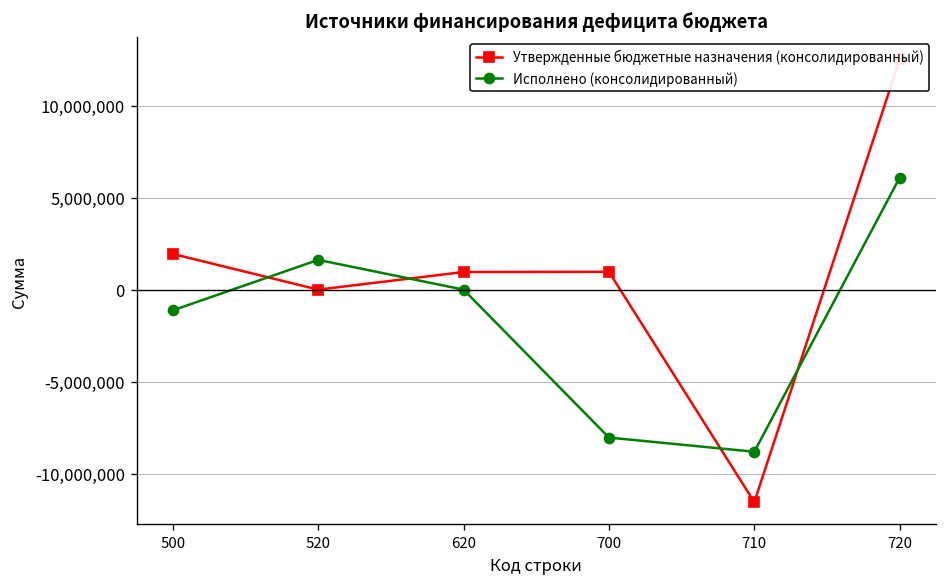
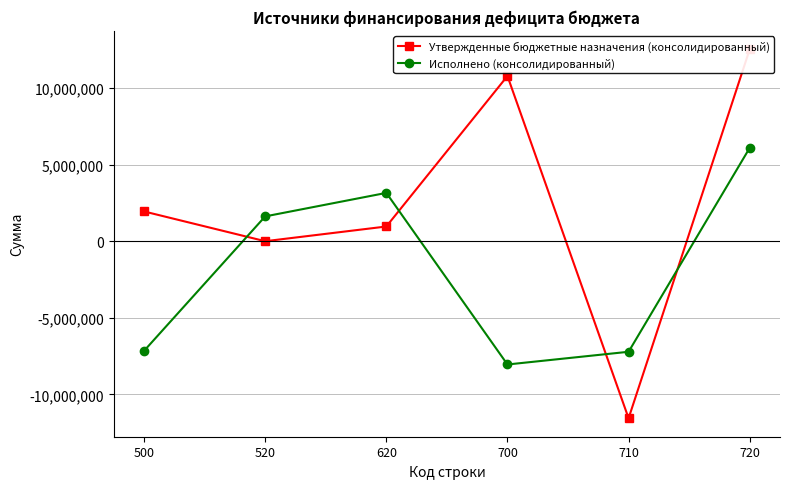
  {
    "Утвержденные бюджетные назначения (консолидированный)": {
      "500": "1,900,000",
      "520": "0",
      "620": "1,000,000",
-     "700": "1,000,000",
+     "700": "10,800,000",
      "710": "-11,600,000"
    },
    "Исполнено (консолидированный)": {
-     "500": "-1,100,000",
+     "500": "-7,200,000",
      "520": "1,600,000",
-     "620": "0",
+     "620": "3,200,000",
      "700": "-8,000,000",
-     "710": "-8,800,000",
+     "710": "-7,200,000",
      "720": "6,100,000"
    }
  }
